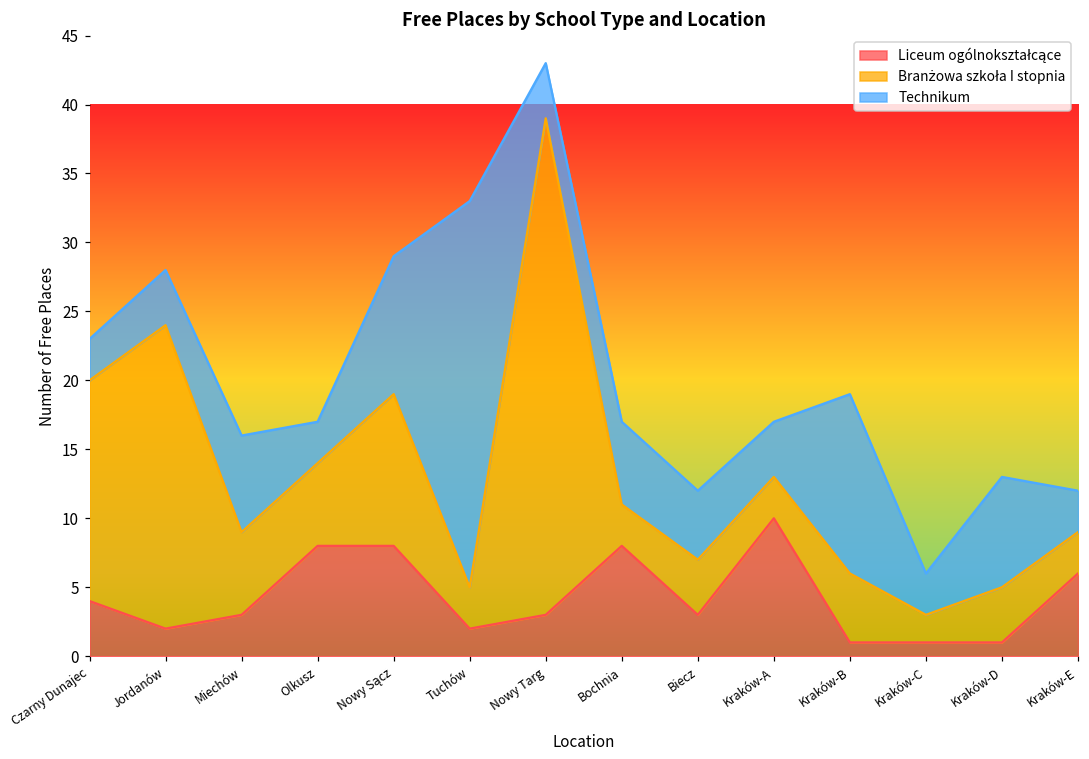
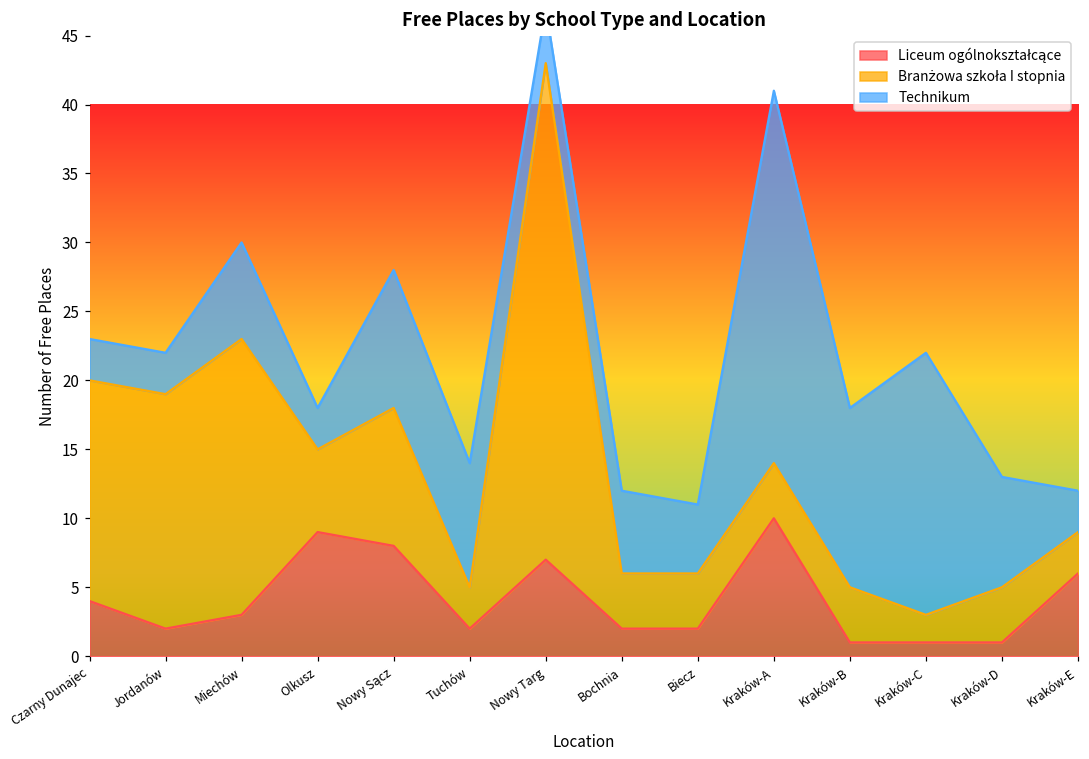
  {
    "Liceum ogólnokształcące": {
      "Czarny Dunajec": 4,
      "Jordanów": 2,
      "Miechów": 3,
-     "Olkusz": 8,
+     "Olkusz": 9,
      "Nowy Sącz": 8,
      "Tuchów": 2,
-     "Nowy Targ": 3,
-     "Bochnia": 8,
-     "Biecz": 3,
+     "Nowy Targ": 7,
+     "Bochnia": 2,
+     "Biecz": 2,
      "Kraków-A": 10,
      "Kraków-B": 1,
      "Kraków-C": 1,
      "Kraków-D": 1,
      "Kraków-E": 6
    },
    "Branżowa szkoła I stopnia": {
      "Czarny Dunajec": 16,
-     "Jordanów": 22,
-     "Miechów": 6,
+     "Jordanów": 17,
+     "Miechów": 20,
      "Olkusz": 6,
-     "Nowy Sącz": 11,
+     "Nowy Sącz": 10,
      "Tuchów": 3,
      "Nowy Targ": 36,
-     "Bochnia": 3,
+     "Bochnia": 4,
      "Biecz": 4,
-     "Kraków-A": 3,
-     "Kraków-B": 5,
+     "Kraków-A": 4,
+     "Kraków-B": 4,
      "Kraków-C": 2,
      "Kraków-D": 4,
      "Kraków-E": 3
    },
    "Technikum": {
      "Czarny Dunajec": 3,
-     "Jordanów": 4,
+     "Jordanów": 3,
      "Miechów": 7,
      "Olkusz": 3,
      "Nowy Sącz": 10,
-     "Tuchów": 28,
+     "Tuchów": 9,
      "Bochnia": 6,
      "Biecz": 5,
-     "Kraków-A": 4,
+     "Kraków-A": 27,
      "Kraków-B": 13,
-     "Kraków-C": 3,
+     "Kraków-C": 19,
      "Kraków-D": 8,
      "Kraków-E": 3
    }
  }
